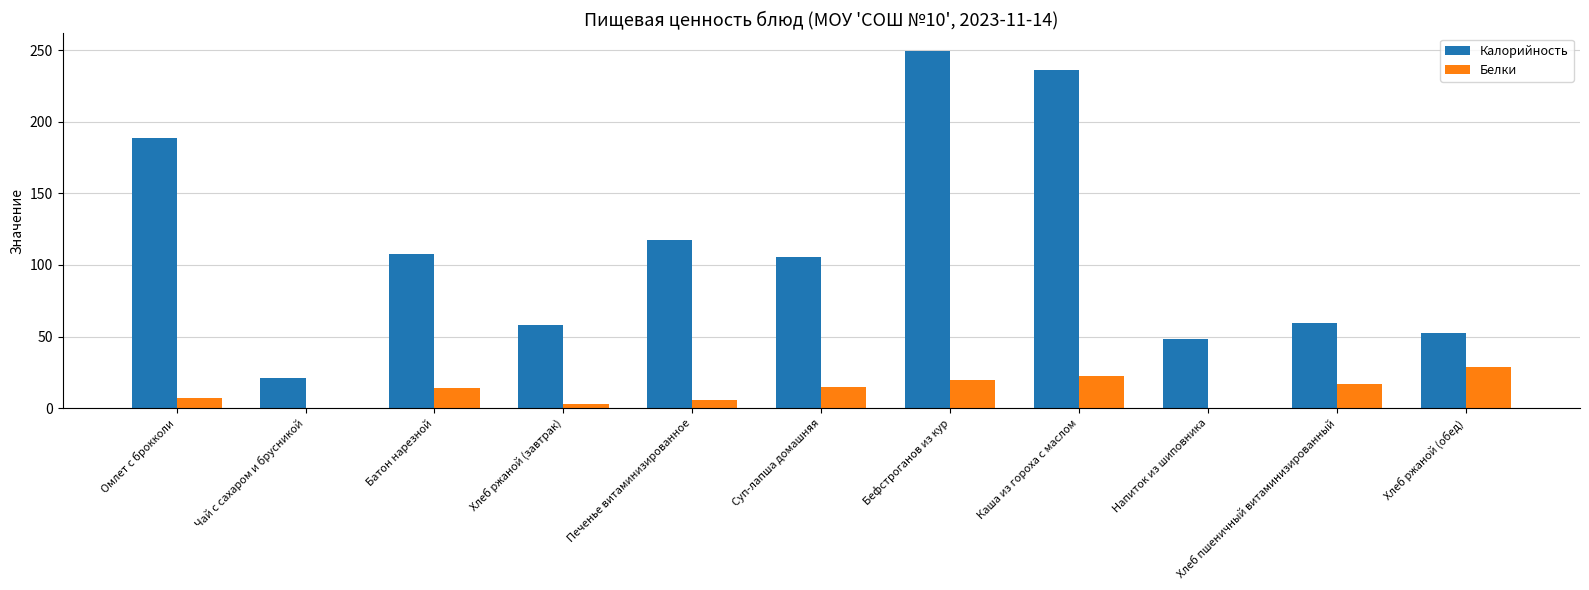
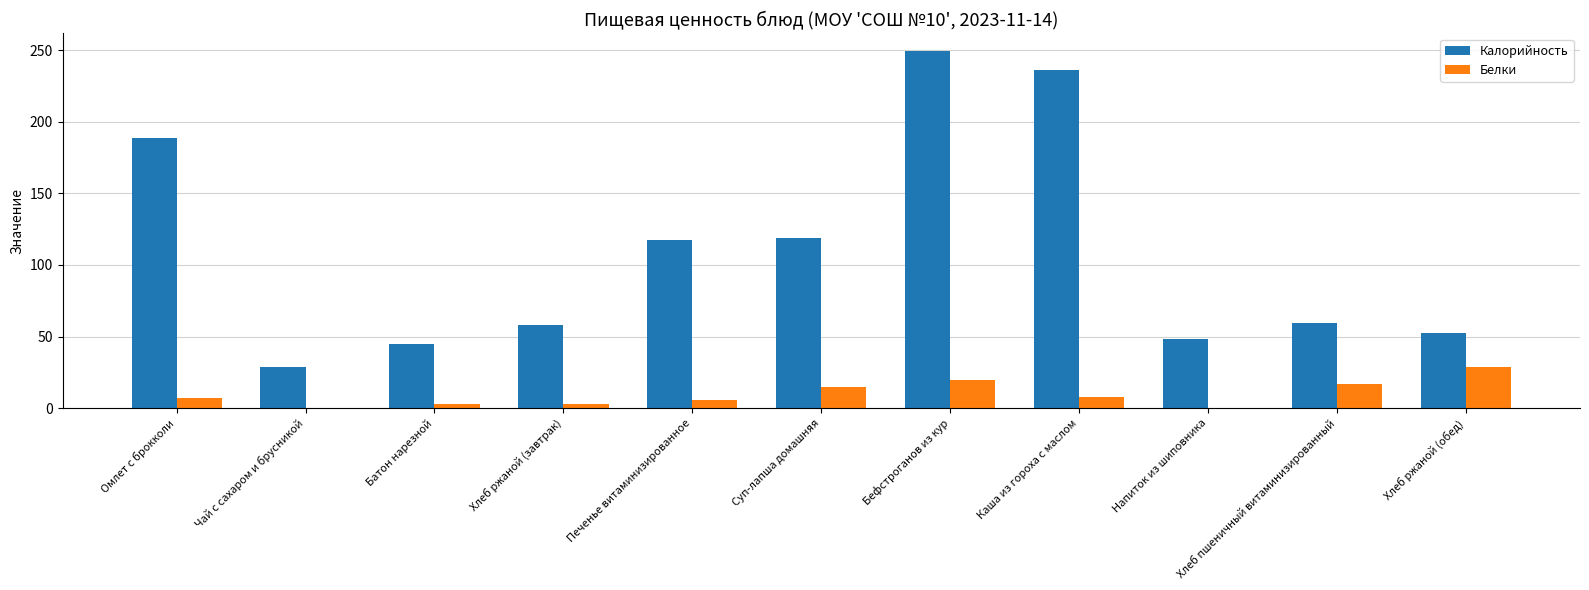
  {
    "Калорийность": {
      "Омлет с брокколи": 188,
-     "Чай с сахаром и брусникой": 21,
-     "Батон нарезной": 108,
+     "Чай с сахаром и брусникой": 29,
+     "Батон нарезной": 45,
      "Хлеб ржаной (завтрак)": 58,
      "Печенье витаминизированное": 117,
-     "Суп-лапша домашняя": 105,
+     "Суп-лапша домашняя": 119,
      "Бефстроганов из кур": 249,
      "Каша из гороха с маслом": 236,
      "Напиток из шиповника": 48,
      "Хлеб пшеничный витаминизированный": 60,
      "Хлеб ржаной (обед)": 52
    },
    "Белки": {
      "Омлет с брокколи": 7,
-     "Батон нарезной": 14,
+     "Батон нарезной": 3,
      "Хлеб ржаной (завтрак)": 3,
      "Печенье витаминизированное": 6,
      "Суп-лапша домашняя": 15,
      "Бефстроганов из кур": 20,
-     "Каша из гороха с маслом": 22,
+     "Каша из гороха с маслом": 8,
      "Хлеб пшеничный витаминизированный": 17,
      "Хлеб ржаной (обед)": 29
    }
  }
